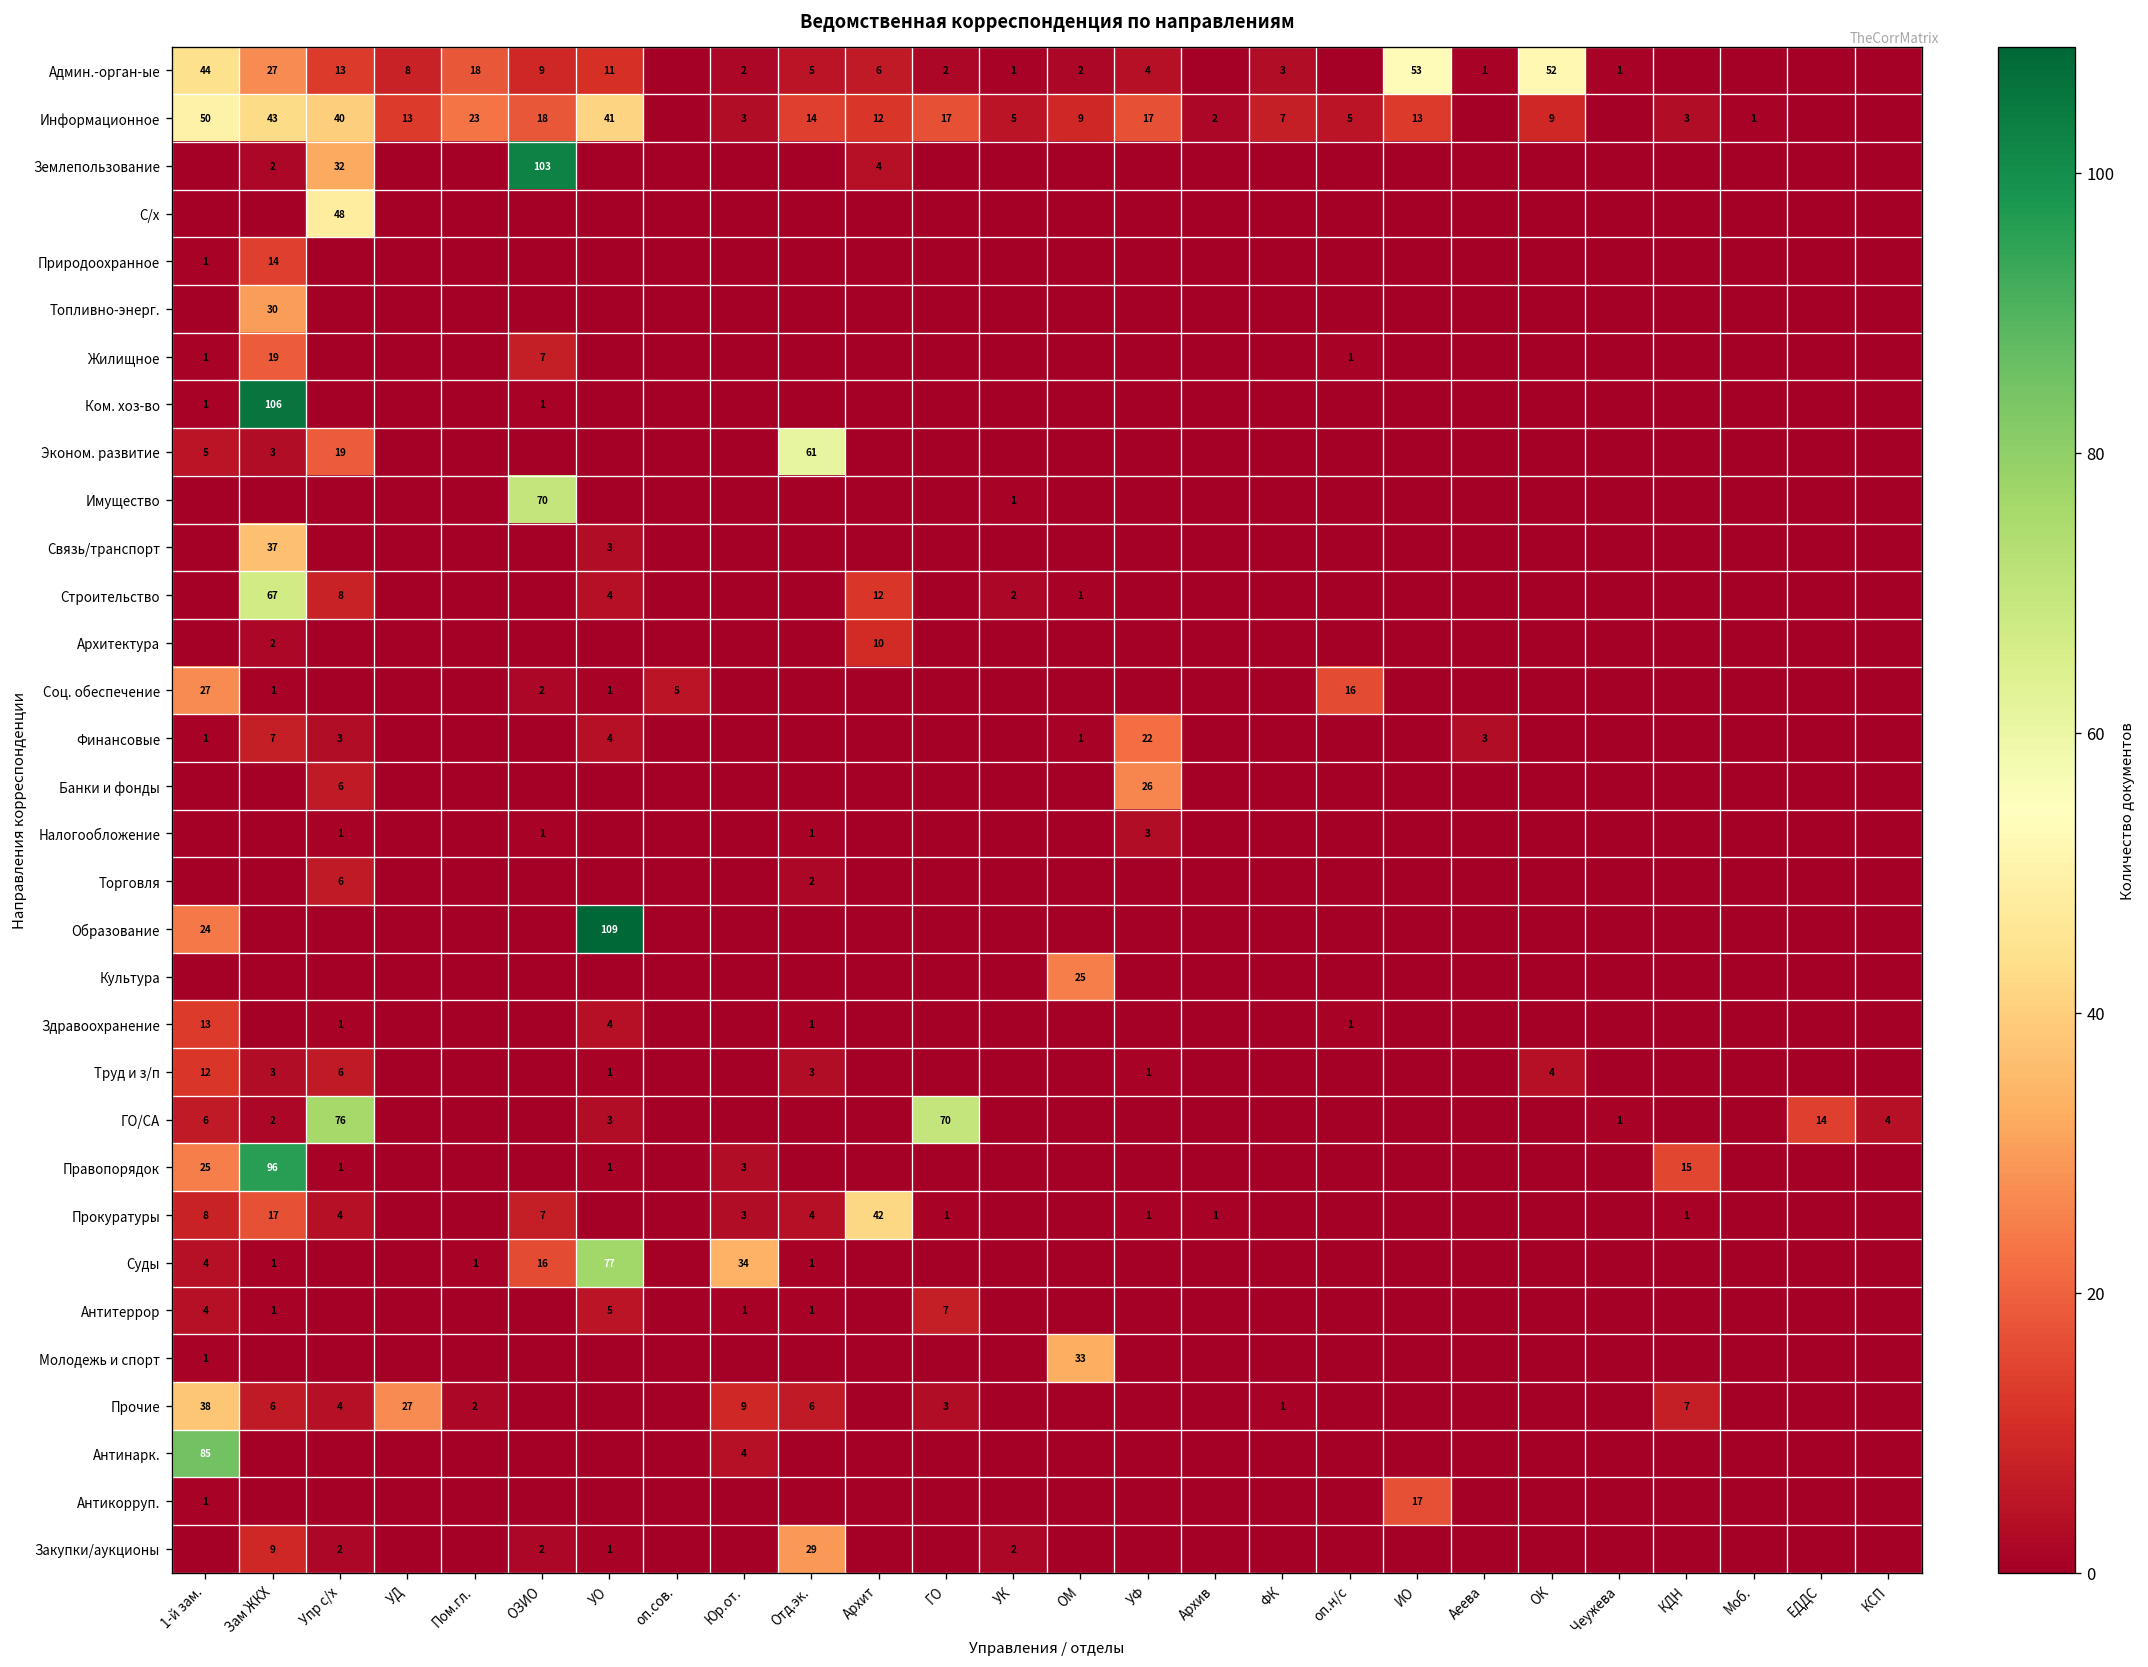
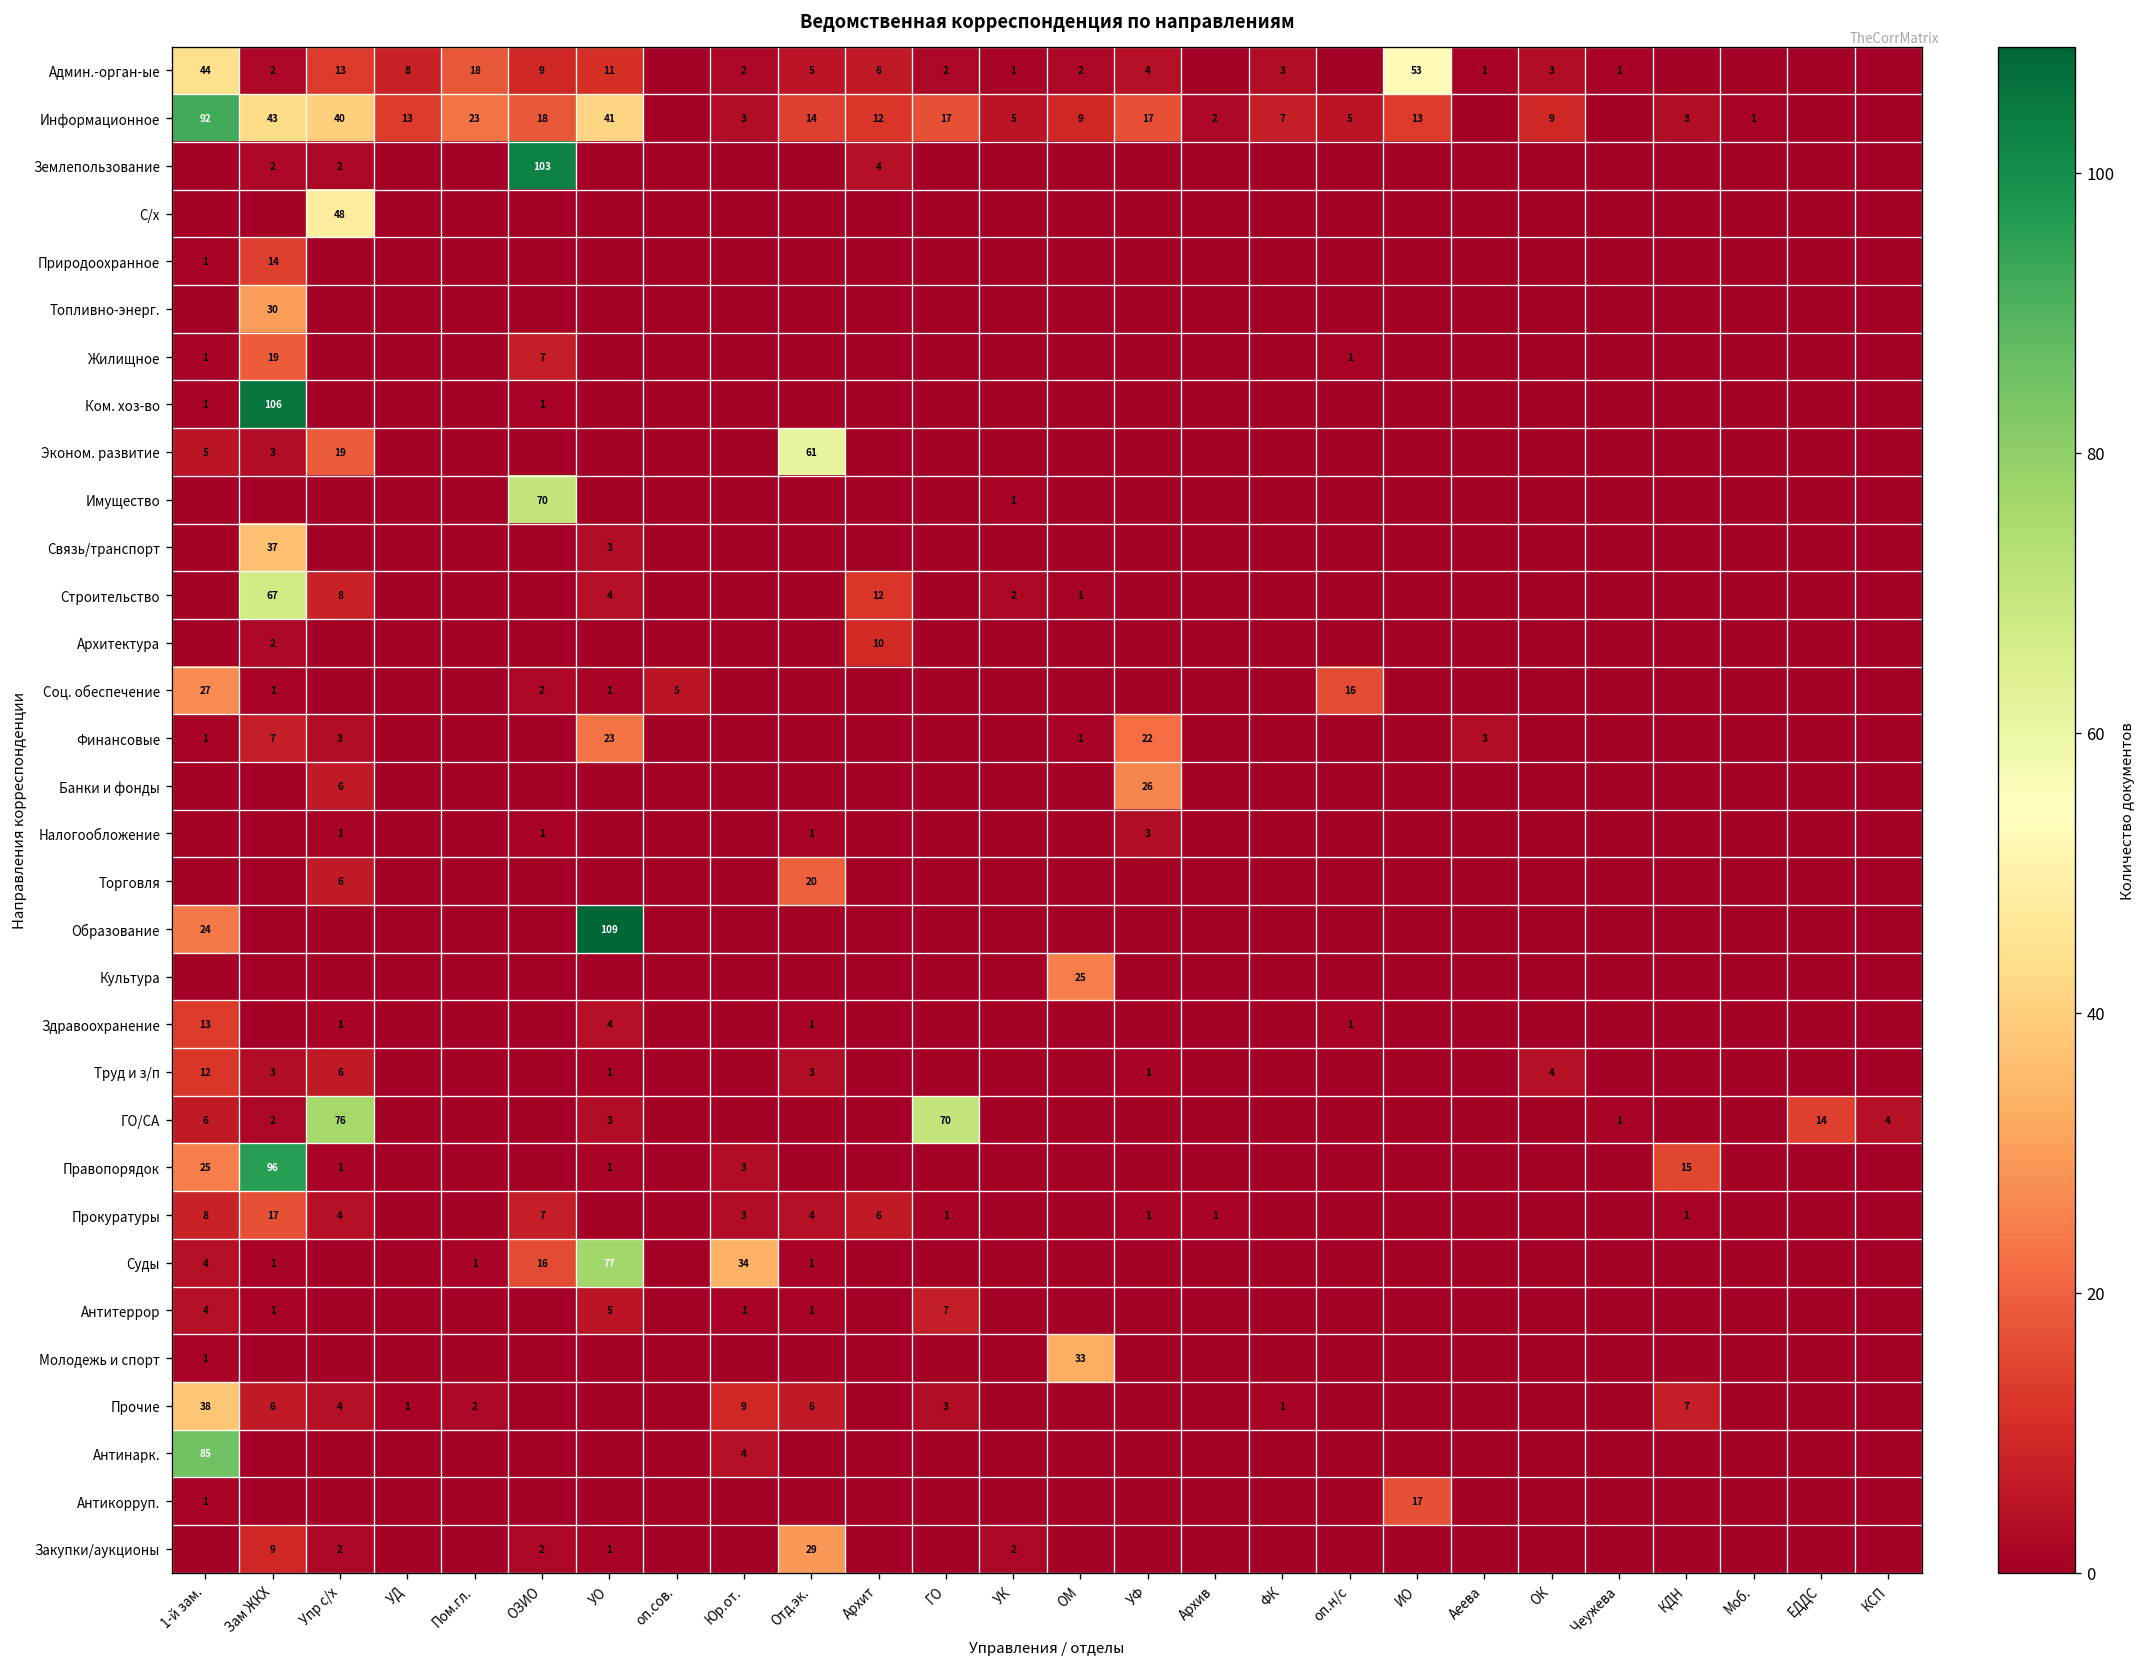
  {
    "Админ.-орган-ые": {
      "1-й зам.": 44,
-     "Зам ЖКХ": 27,
+     "Зам ЖКХ": 2,
      "Упр с/х": 13,
      "УД": 8,
      "Пом.гл.": 18,
      "ОЗИО": 9,
      "УО": 11,
      "Юр.от.": 2,
      "Отд.эк.": 5,
      "Архит": 6,
      "ГО": 2,
      "УК": 1,
      "ОМ": 2,
      "УФ": 4,
      "ФК": 3,
      "ИО": 53,
      "Аеева": 1,
-     "ОК": 52,
+     "ОК": 3,
      "Чеужева": 1
    },
    "Информационное": {
-     "1-й зам.": 50,
+     "1-й зам.": 92,
      "Зам ЖКХ": 43,
      "Упр с/х": 40,
      "УД": 13,
      "Пом.гл.": 23,
      "ОЗИО": 18,
      "УО": 41,
      "Юр.от.": 3,
      "Отд.эк.": 14,
      "Архит": 12,
      "ГО": 17,
      "УК": 5,
      "ОМ": 9,
      "УФ": 17,
      "Архив": 2,
      "ФК": 7,
      "оп.н/с": 5,
      "ИО": 13,
      "ОК": 9,
      "КДН": 3,
      "Моб.": 1
    },
    "Землепользование": {
      "Зам ЖКХ": 2,
-     "Упр с/х": 32,
+     "Упр с/х": 2,
      "ОЗИО": 103,
      "Архит": 4
    },
    "С/х": {
      "Упр с/х": 48
    },
    "Природоохранное": {
      "1-й зам.": 1,
      "Зам ЖКХ": 14
    },
    "Топливно-энерг.": {
      "Зам ЖКХ": 30
    },
    "Жилищное": {
      "1-й зам.": 1,
      "Зам ЖКХ": 19,
      "ОЗИО": 7,
      "оп.н/с": 1
    },
    "Ком. хоз-во": {
      "1-й зам.": 1,
      "Зам ЖКХ": 106,
      "ОЗИО": 1
    },
    "Эконом. развитие": {
      "1-й зам.": 5,
      "Зам ЖКХ": 3,
      "Упр с/х": 19,
      "Отд.эк.": 61
    },
    "Имущество": {
      "ОЗИО": 70,
      "УК": 1
    },
    "Связь/транспорт": {
      "Зам ЖКХ": 37,
      "УО": 3
    },
    "Строительство": {
      "Зам ЖКХ": 67,
      "Упр с/х": 8,
      "УО": 4,
      "Архит": 12,
      "УК": 2,
      "ОМ": 1
    },
    "Архитектура": {
      "Зам ЖКХ": 2,
      "Архит": 10
    },
    "Соц. обеспечение": {
      "1-й зам.": 27,
      "Зам ЖКХ": 1,
      "ОЗИО": 2,
      "УО": 1,
      "оп.сов.": 5,
      "оп.н/с": 16
    },
    "Финансовые": {
      "1-й зам.": 1,
      "Зам ЖКХ": 7,
      "Упр с/х": 3,
-     "УО": 4,
+     "УО": 23,
      "ОМ": 1,
      "УФ": 22,
      "Аеева": 3
    },
    "Банки и фонды": {
      "Упр с/х": 6,
      "УФ": 26
    },
    "Налогообложение": {
      "Упр с/х": 1,
      "ОЗИО": 1,
      "Отд.эк.": 1,
      "УФ": 3
    },
    "Торговля": {
      "Упр с/х": 6,
-     "Отд.эк.": 2
+     "Отд.эк.": 20
    },
    "Образование": {
      "1-й зам.": 24,
      "УО": 109
    },
    "Культура": {
      "ОМ": 25
    },
    "Здравоохранение": {
      "1-й зам.": 13,
      "Упр с/х": 1,
      "УО": 4,
      "Отд.эк.": 1,
      "оп.н/с": 1
    },
    "Труд и з/п": {
      "1-й зам.": 12,
      "Зам ЖКХ": 3,
      "Упр с/х": 6,
      "УО": 1,
      "Отд.эк.": 3,
      "УФ": 1,
      "ОК": 4
    },
    "ГО/СА": {
      "1-й зам.": 6,
      "Зам ЖКХ": 2,
      "Упр с/х": 76,
      "УО": 3,
      "ГО": 70,
      "Чеужева": 1,
      "ЕДДС": 14,
      "КСП": 4
    },
    "Правопорядок": {
      "1-й зам.": 25,
      "Зам ЖКХ": 96,
      "Упр с/х": 1,
      "УО": 1,
      "Юр.от.": 3,
      "КДН": 15
    },
    "Прокуратуры": {
      "1-й зам.": 8,
      "Зам ЖКХ": 17,
      "Упр с/х": 4,
      "ОЗИО": 7,
      "Юр.от.": 3,
      "Отд.эк.": 4,
-     "Архит": 42,
+     "Архит": 6,
      "ГО": 1,
      "УФ": 1,
      "Архив": 1,
      "КДН": 1
    },
    "Суды": {
      "1-й зам.": 4,
      "Зам ЖКХ": 1,
      "Пом.гл.": 1,
      "ОЗИО": 16,
      "УО": 77,
      "Юр.от.": 34,
      "Отд.эк.": 1
    },
    "Антитеррор": {
      "1-й зам.": 4,
      "Зам ЖКХ": 1,
      "УО": 5,
      "Юр.от.": 1,
      "Отд.эк.": 1,
      "ГО": 7
    },
    "Молодежь и спорт": {
      "1-й зам.": 1,
      "ОМ": 33
    },
    "Прочие": {
      "1-й зам.": 38,
      "Зам ЖКХ": 6,
      "Упр с/х": 4,
-     "УД": 27,
+     "УД": 1,
      "Пом.гл.": 2,
      "Юр.от.": 9,
      "Отд.эк.": 6,
      "ГО": 3,
      "ФК": 1,
      "КДН": 7
    },
    "Антинарк.": {
      "1-й зам.": 85,
      "Юр.от.": 4
    },
    "Антикорруп.": {
      "1-й зам.": 1,
      "ИО": 17
    },
    "Закупки/аукционы": {
      "Зам ЖКХ": 9,
      "Упр с/х": 2,
      "ОЗИО": 2,
      "УО": 1,
      "Отд.эк.": 29,
      "УК": 2
    }
  }
